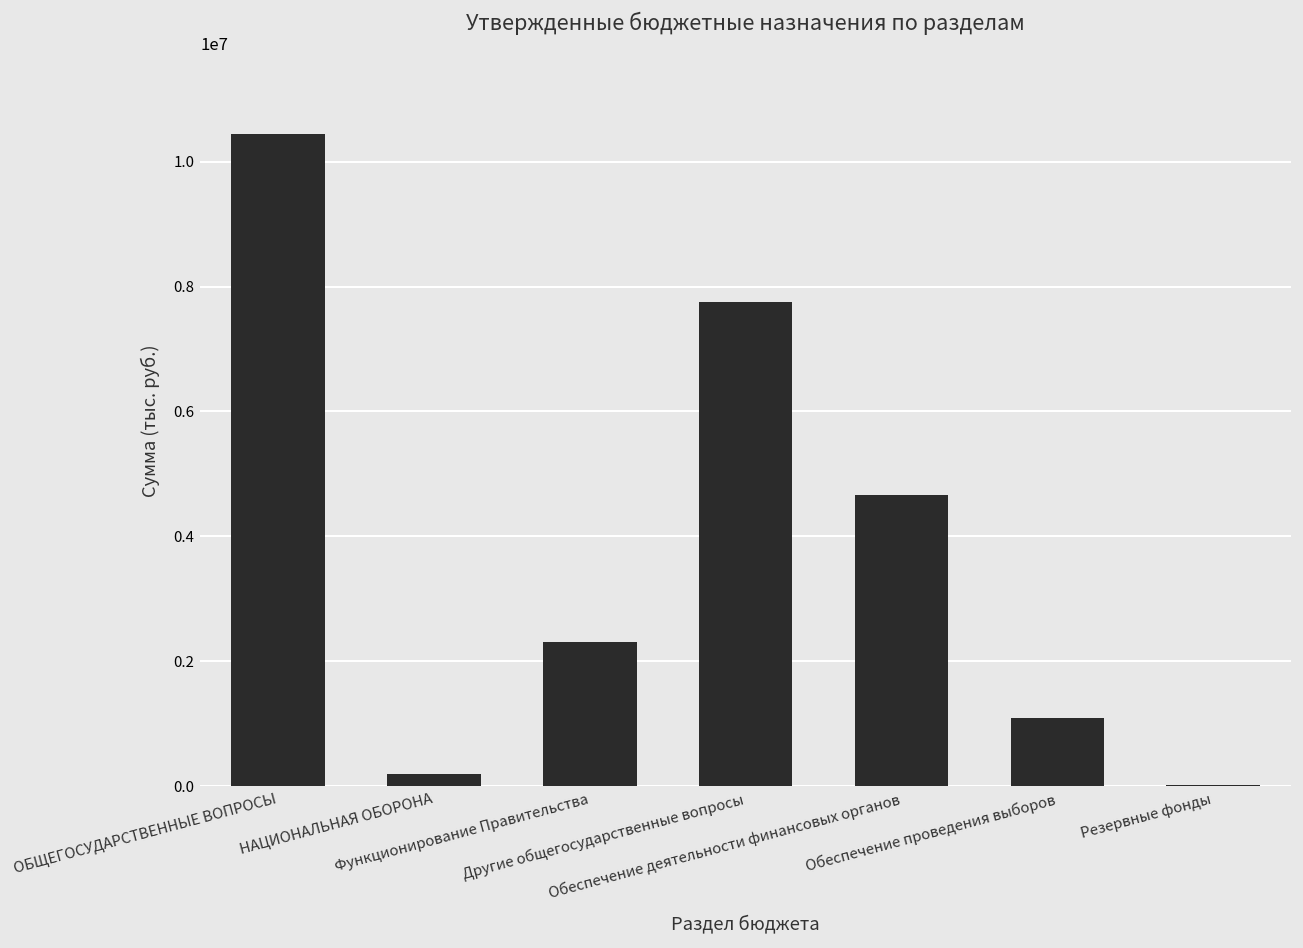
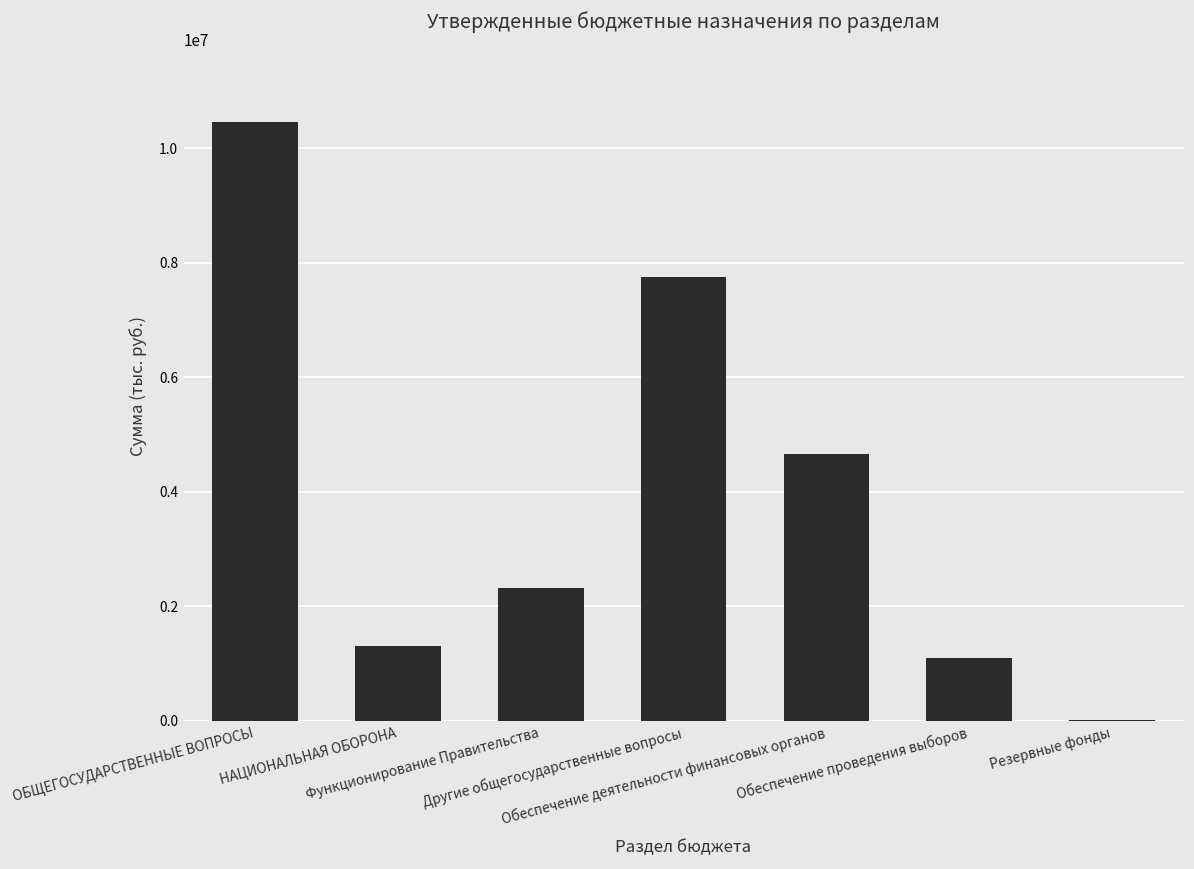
  {
    "ОБЩЕГОСУДАРСТВЕННЫЕ ВОПРОСЫ": 10400000,
-   "НАЦИОНАЛЬНАЯ ОБОРОНА": 200000,
+   "НАЦИОНАЛЬНАЯ ОБОРОНА": 1300000,
    "Функционирование Правительства": 2300000,
    "Другие общегосударственные вопросы": 7700000,
    "Обеспечение деятельности финансовых органов": 4700000,
    "Обеспечение проведения выборов": 1100000
  }
